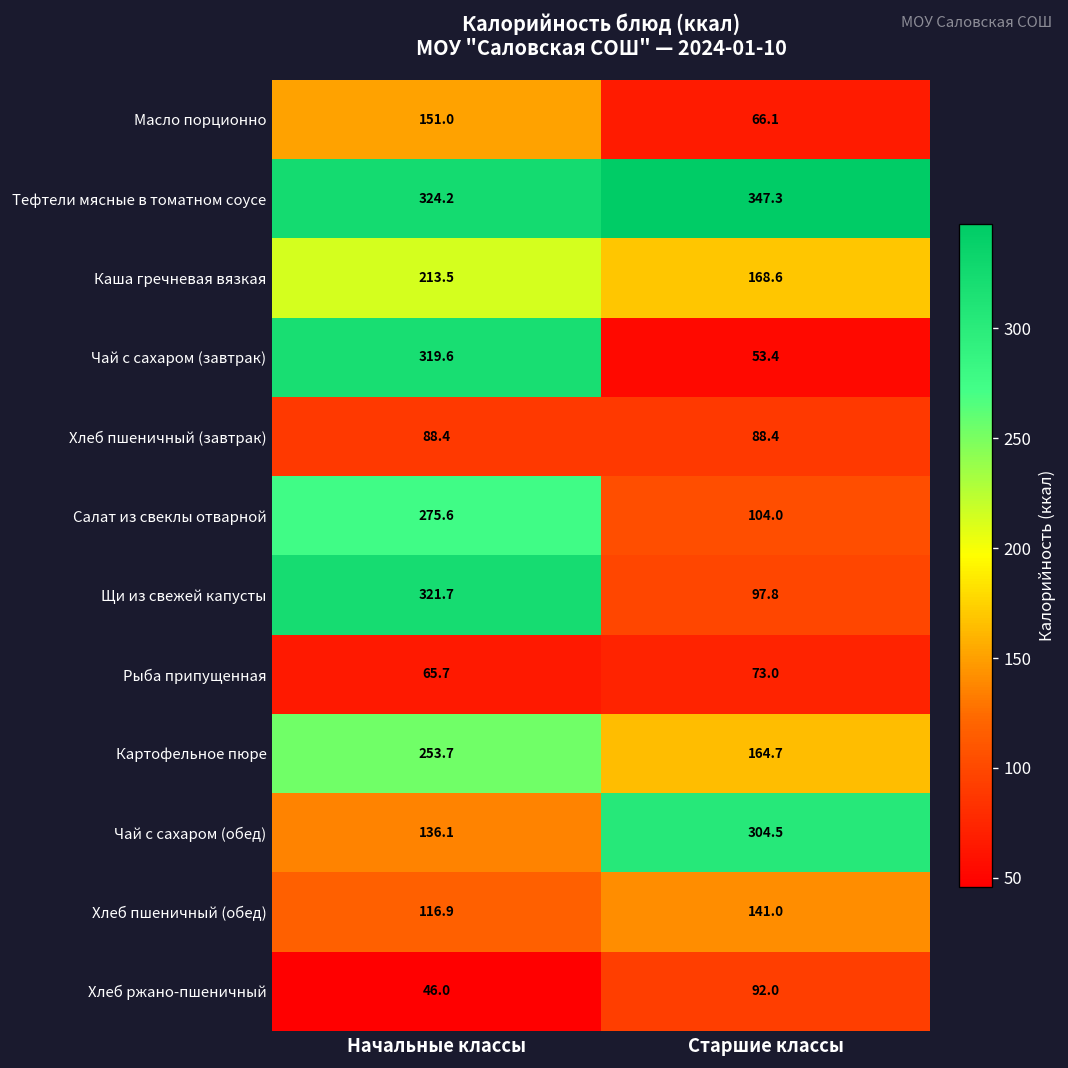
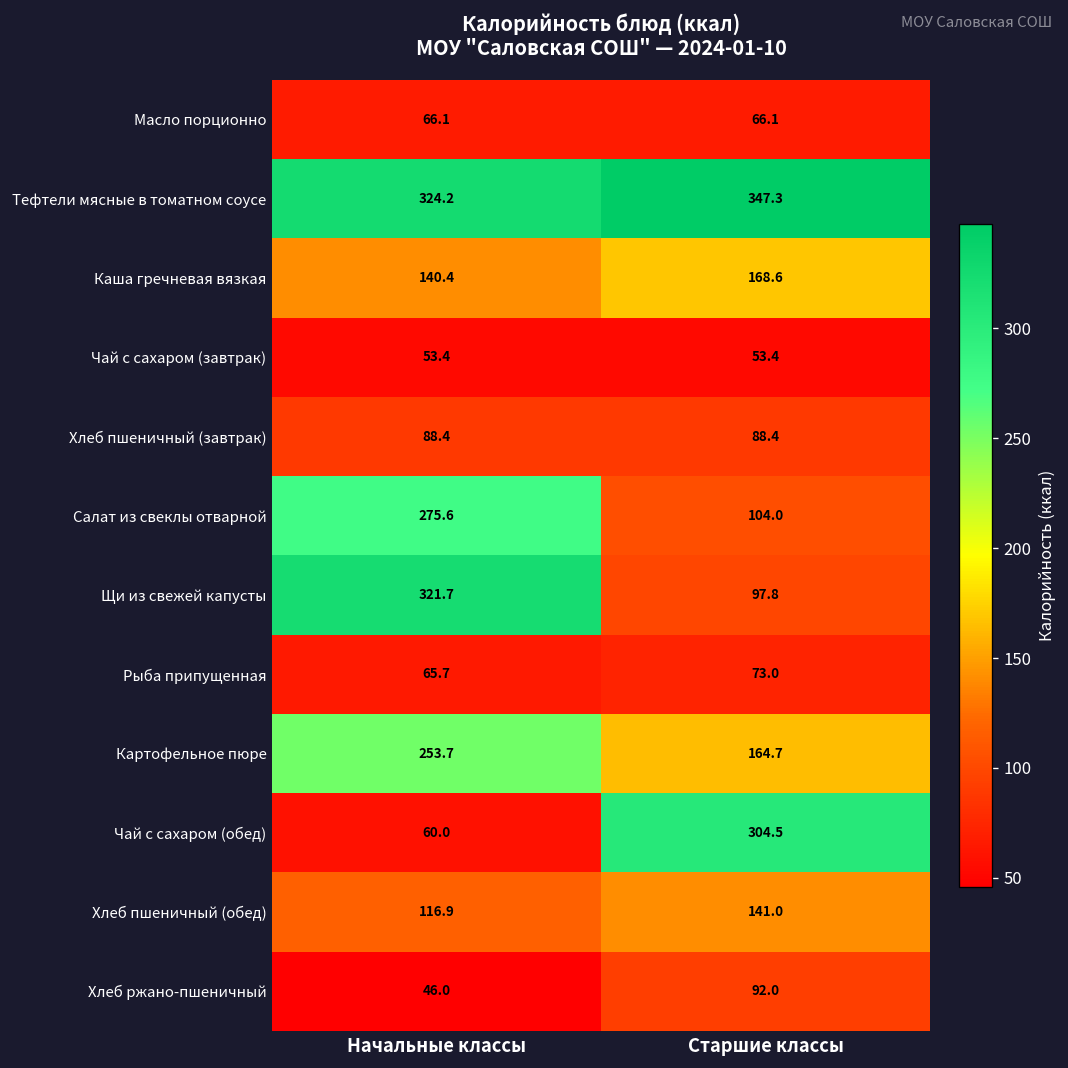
  {
    "Масло порционно": {
-     "Начальные классы": 151.0,
+     "Начальные классы": 66.1,
      "Старшие классы": 66.1
    },
    "Тефтели мясные в томатном соусе": {
      "Начальные классы": 324.2,
      "Старшие классы": 347.3
    },
    "Каша гречневая вязкая": {
-     "Начальные классы": 213.5,
+     "Начальные классы": 140.4,
      "Старшие классы": 168.6
    },
    "Чай с сахаром (завтрак)": {
-     "Начальные классы": 319.6,
+     "Начальные классы": 53.4,
      "Старшие классы": 53.4
    },
    "Хлеб пшеничный (завтрак)": {
      "Начальные классы": 88.4,
      "Старшие классы": 88.4
    },
    "Салат из свеклы отварной": {
      "Начальные классы": 275.6,
      "Старшие классы": 104.0
    },
    "Щи из свежей капусты": {
      "Начальные классы": 321.7,
      "Старшие классы": 97.8
    },
    "Рыба припущенная": {
      "Начальные классы": 65.7,
      "Старшие классы": 73.0
    },
    "Картофельное пюре": {
      "Начальные классы": 253.7,
      "Старшие классы": 164.7
    },
    "Чай с сахаром (обед)": {
-     "Начальные классы": 136.1,
+     "Начальные классы": 60.0,
      "Старшие классы": 304.5
    },
    "Хлеб пшеничный (обед)": {
      "Начальные классы": 116.9,
      "Старшие классы": 141.0
    },
    "Хлеб ржано-пшеничный": {
      "Начальные классы": 46.0,
      "Старшие классы": 92.0
    }
  }
